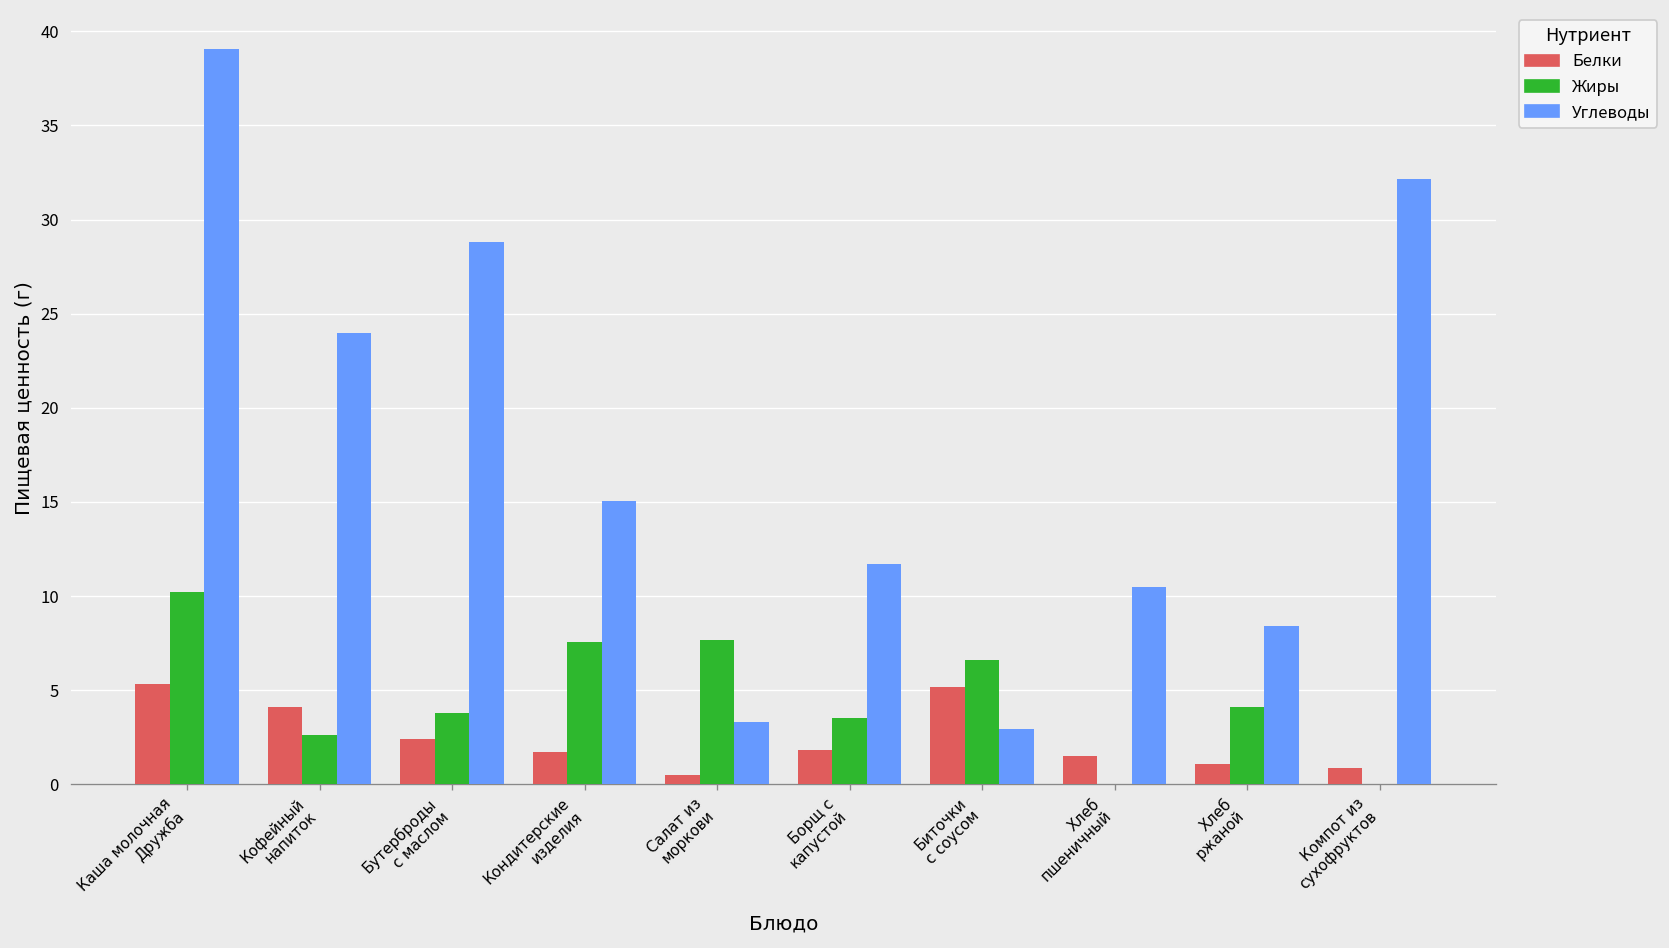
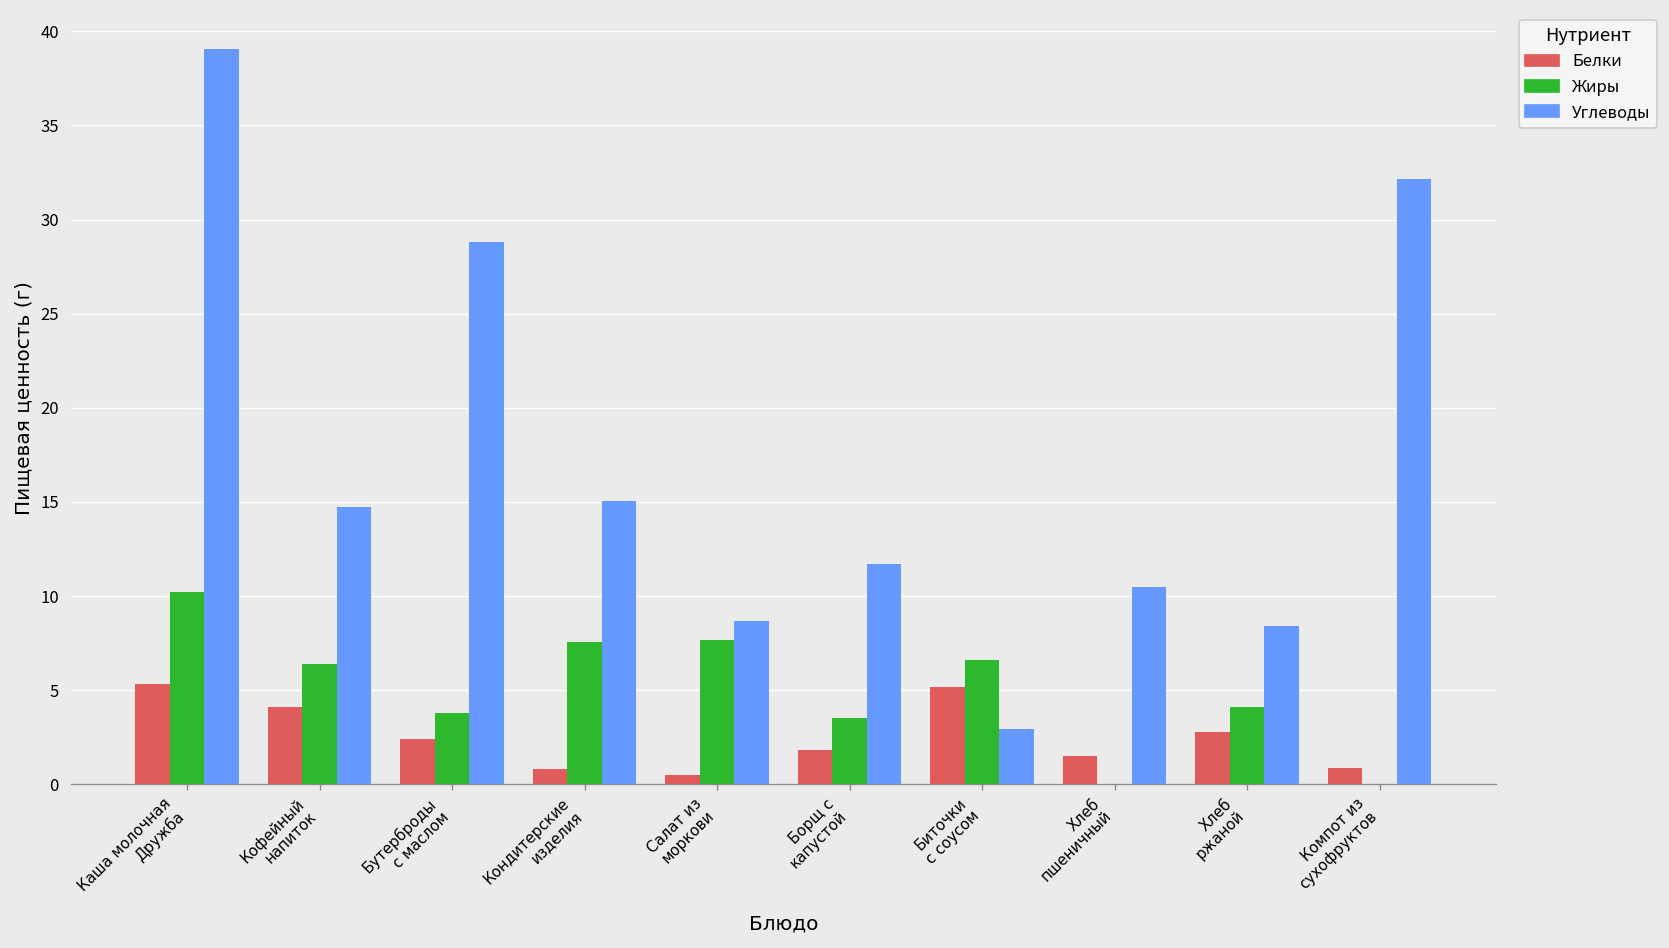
  {
    "Белки": {
      "Каша молочная Дружба": 5.4,
      "Кофейный напиток": 4.1,
      "Бутерброды с маслом": 2.4,
-     "Кондитерские изделия": 1.7,
+     "Кондитерские изделия": 0.8,
      "Салат из моркови": 0.5,
      "Борщ с капустой": 1.8,
      "Биточки с соусом": 5.2,
      "Хлеб пшеничный": 1.5,
-     "Хлеб ржаной": 1.1,
+     "Хлеб ржаной": 2.8,
      "Компот из сухофруктов": 0.9
    },
    "Жиры": {
      "Каша молочная Дружба": 10.2,
-     "Кофейный напиток": 2.6,
+     "Кофейный напиток": 6.4,
      "Бутерброды с маслом": 3.8,
      "Кондитерские изделия": 7.6,
      "Салат из моркови": 7.7,
      "Борщ с капустой": 3.5,
      "Биточки с соусом": 6.6,
      "Хлеб ржаной": 4.1,
      "Компот из сухофруктов": 0.0
    },
    "Углеводы": {
      "Каша молочная Дружба": 39.1,
-     "Кофейный напиток": 24.0,
+     "Кофейный напиток": 14.7,
      "Бутерброды с маслом": 28.8,
      "Кондитерские изделия": 15.1,
-     "Салат из моркови": 3.3,
+     "Салат из моркови": 8.7,
      "Борщ с капустой": 11.7,
      "Биточки с соусом": 3.0,
      "Хлеб пшеничный": 10.5,
      "Хлеб ржаной": 8.4,
      "Компот из сухофруктов": 32.1
    }
  }
